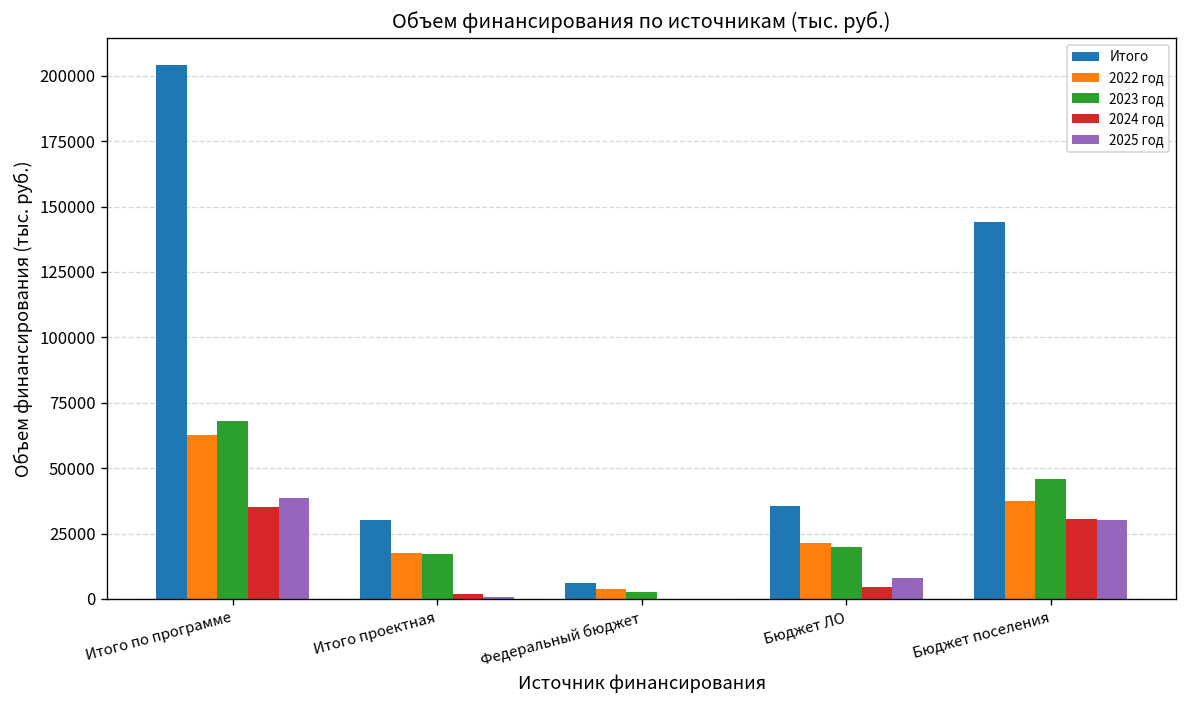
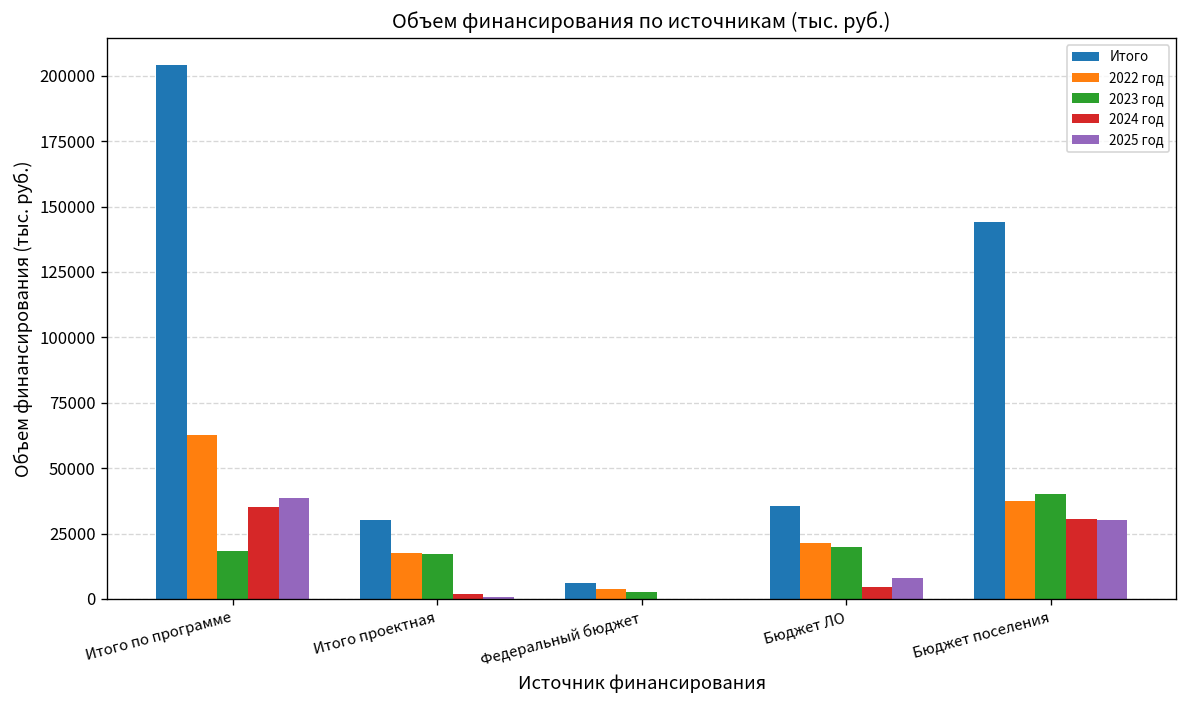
  {
    "Итого": {
      "Итого по программе": 204000,
      "Итого проектная": 30000,
      "Федеральный бюджет": 6000,
      "Бюджет ЛО": 36000,
      "Бюджет поселения": 144000
    },
    "2022 год": {
      "Итого по программе": 62000,
      "Итого проектная": 18000,
      "Федеральный бюджет": 4000,
      "Бюджет ЛО": 21000,
      "Бюджет поселения": 38000
    },
    "2023 год": {
-     "Итого по программе": 68000,
+     "Итого по программе": 18000,
      "Итого проектная": 17000,
      "Федеральный бюджет": 3000,
      "Бюджет ЛО": 20000,
-     "Бюджет поселения": 46000
+     "Бюджет поселения": 40000
    },
    "2024 год": {
      "Итого по программе": 35000,
      "Итого проектная": 2000,
      "Федеральный бюджет": 0,
      "Бюджет ЛО": 5000,
      "Бюджет поселения": 31000
    },
    "2025 год": {
      "Итого по программе": 38000,
      "Федеральный бюджет": 0,
      "Бюджет ЛО": 8000,
      "Бюджет поселения": 30000
    }
  }
